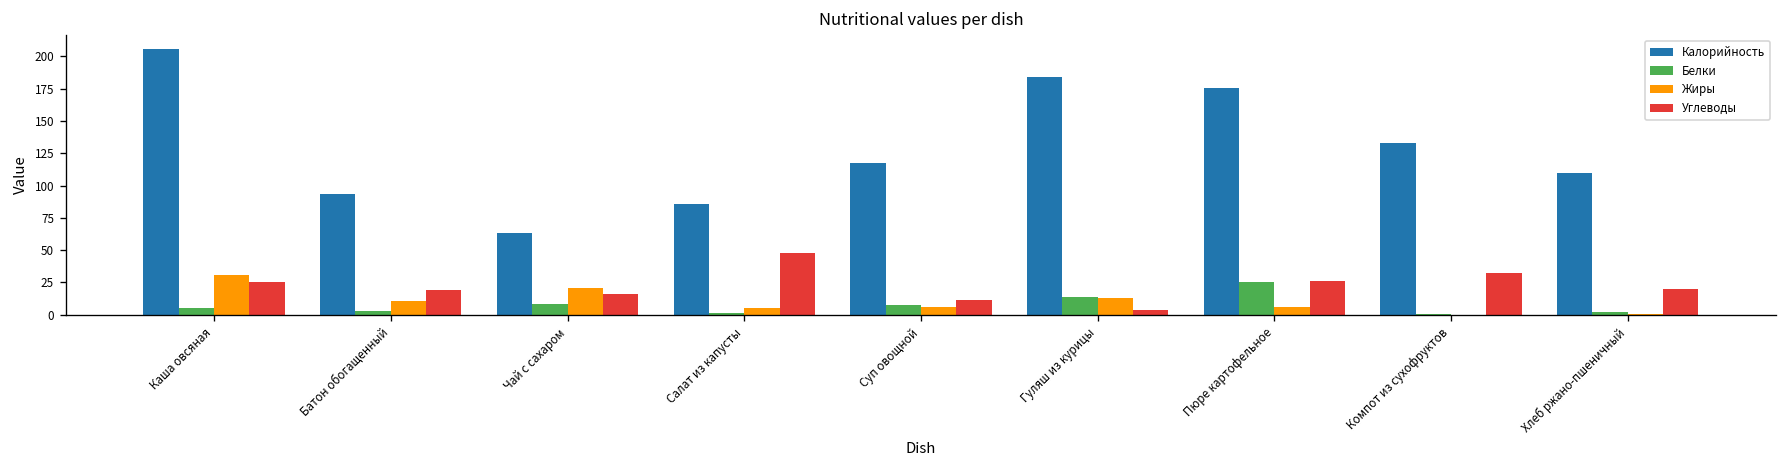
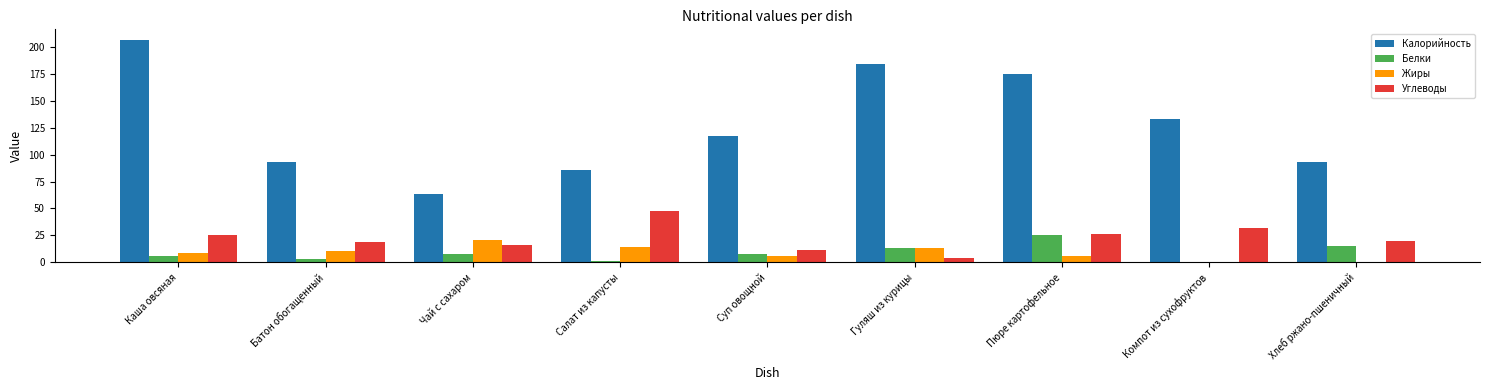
  {
    "Калорийность": {
      "Каша овсяная": 206,
      "Батон обогащенный": 94,
      "Чай с сахаром": 63,
      "Салат из капусты": 86,
      "Суп овощной": 117,
      "Гуляш из курицы": 184,
      "Пюре картофельное": 175,
      "Компот из сухофруктов": 133,
-     "Хлеб ржано-пшеничный": 109
+     "Хлеб ржано-пшеничный": 93
    },
    "Белки": {
      "Каша овсяная": 6,
      "Батон обогащенный": 3,
      "Чай с сахаром": 8,
      "Суп овощной": 7,
      "Гуляш из курицы": 14,
      "Пюре картофельное": 25,
-     "Хлеб ржано-пшеничный": 2
+     "Хлеб ржано-пшеничный": 15
    },
    "Жиры": {
-     "Каша овсяная": 31,
+     "Каша овсяная": 9,
      "Батон обогащенный": 11,
      "Чай с сахаром": 21,
-     "Салат из капусты": 5,
+     "Салат из капусты": 14,
      "Суп овощной": 6,
      "Гуляш из курицы": 13,
      "Пюре картофельное": 6
    },
    "Углеводы": {
      "Каша овсяная": 26,
      "Батон обогащенный": 19,
      "Чай с сахаром": 16,
      "Салат из капусты": 48,
      "Суп овощной": 12,
      "Гуляш из курицы": 4,
      "Пюре картофельное": 26,
      "Компот из сухофруктов": 32,
      "Хлеб ржано-пшеничный": 20
    }
  }
